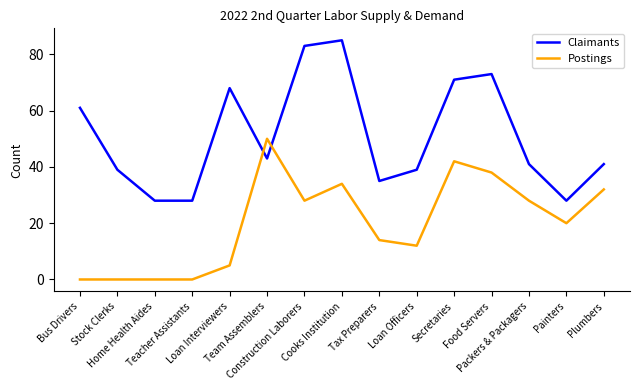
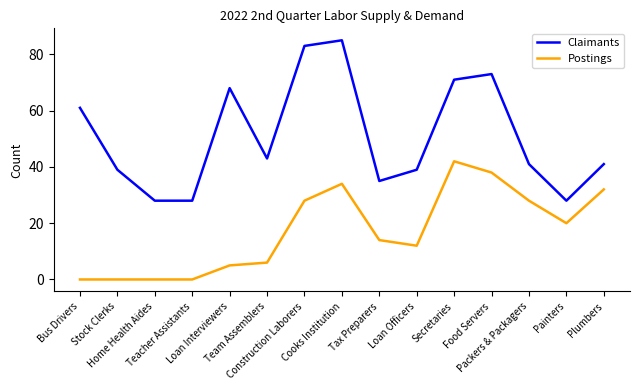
  {
    "Claimants": {
      "Bus Drivers": 61,
      "Stock Clerks": 39,
      "Home Health Aides": 28,
      "Teacher Assistants": 28,
      "Loan Interviewers": 68,
      "Team Assemblers": 43,
      "Construction Laborers": 83,
      "Cooks Institution": 85,
      "Tax Preparers": 35,
      "Loan Officers": 39,
      "Secretaries": 71,
      "Food Servers": 73,
      "Packers & Packagers": 41,
      "Painters": 28,
      "Plumbers": 41
    },
    "Postings": {
      "Bus Drivers": 0,
      "Stock Clerks": 0,
      "Home Health Aides": 0,
      "Teacher Assistants": 0,
      "Loan Interviewers": 5,
-     "Team Assemblers": 50,
+     "Team Assemblers": 6,
      "Construction Laborers": 28,
      "Cooks Institution": 34,
      "Tax Preparers": 14,
      "Loan Officers": 12,
      "Secretaries": 42,
      "Food Servers": 38,
      "Packers & Packagers": 28,
      "Painters": 20,
      "Plumbers": 32
    }
  }
